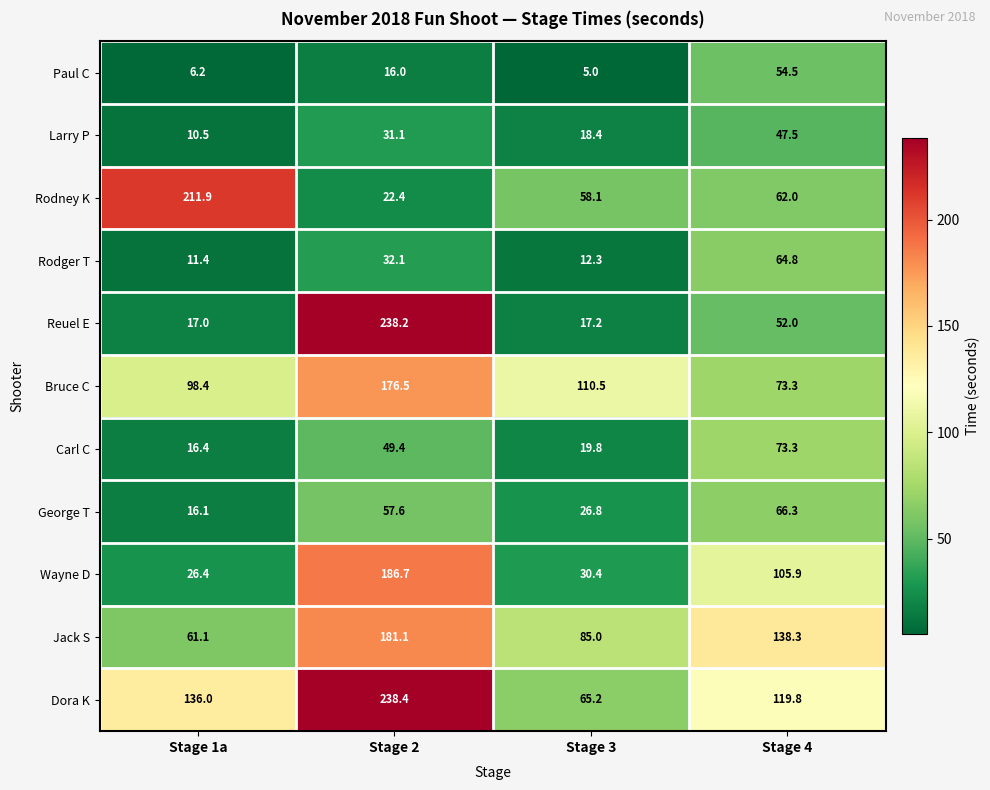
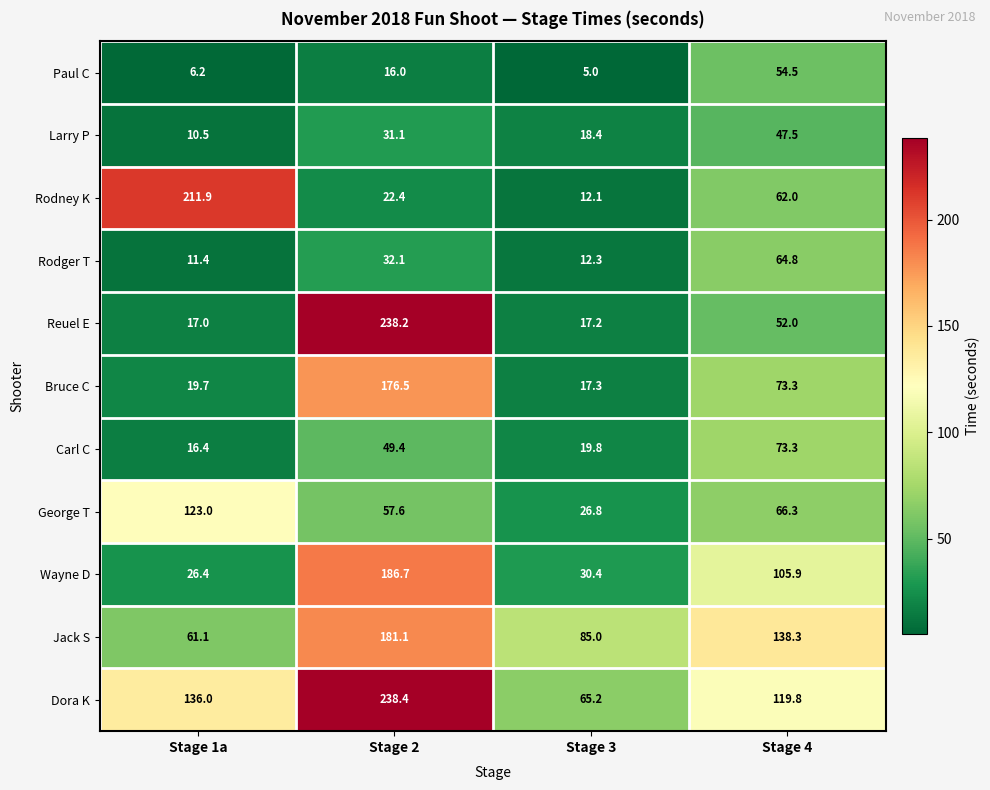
  {
    "Paul C": {
      "Stage 1a": 6.2,
      "Stage 2": 16.0,
      "Stage 3": 5.0,
      "Stage 4": 54.5
    },
    "Larry P": {
      "Stage 1a": 10.5,
      "Stage 2": 31.1,
      "Stage 3": 18.4,
      "Stage 4": 47.5
    },
    "Rodney K": {
      "Stage 1a": 211.9,
      "Stage 2": 22.4,
-     "Stage 3": 58.1,
+     "Stage 3": 12.1,
      "Stage 4": 62.0
    },
    "Rodger T": {
      "Stage 1a": 11.4,
      "Stage 2": 32.1,
      "Stage 3": 12.3,
      "Stage 4": 64.8
    },
    "Reuel E": {
      "Stage 1a": 17.0,
      "Stage 2": 238.2,
      "Stage 3": 17.2,
      "Stage 4": 52.0
    },
    "Bruce C": {
-     "Stage 1a": 98.4,
+     "Stage 1a": 19.7,
      "Stage 2": 176.5,
-     "Stage 3": 110.5,
+     "Stage 3": 17.3,
      "Stage 4": 73.3
    },
    "Carl C": {
      "Stage 1a": 16.4,
      "Stage 2": 49.4,
      "Stage 3": 19.8,
      "Stage 4": 73.3
    },
    "George T": {
-     "Stage 1a": 16.1,
+     "Stage 1a": 123.0,
      "Stage 2": 57.6,
      "Stage 3": 26.8,
      "Stage 4": 66.3
    },
    "Wayne D": {
      "Stage 1a": 26.4,
      "Stage 2": 186.7,
      "Stage 3": 30.4,
      "Stage 4": 105.9
    },
    "Jack S": {
      "Stage 1a": 61.1,
      "Stage 2": 181.1,
      "Stage 3": 85.0,
      "Stage 4": 138.3
    },
    "Dora K": {
      "Stage 1a": 136.0,
      "Stage 2": 238.4,
      "Stage 3": 65.2,
      "Stage 4": 119.8
    }
  }
